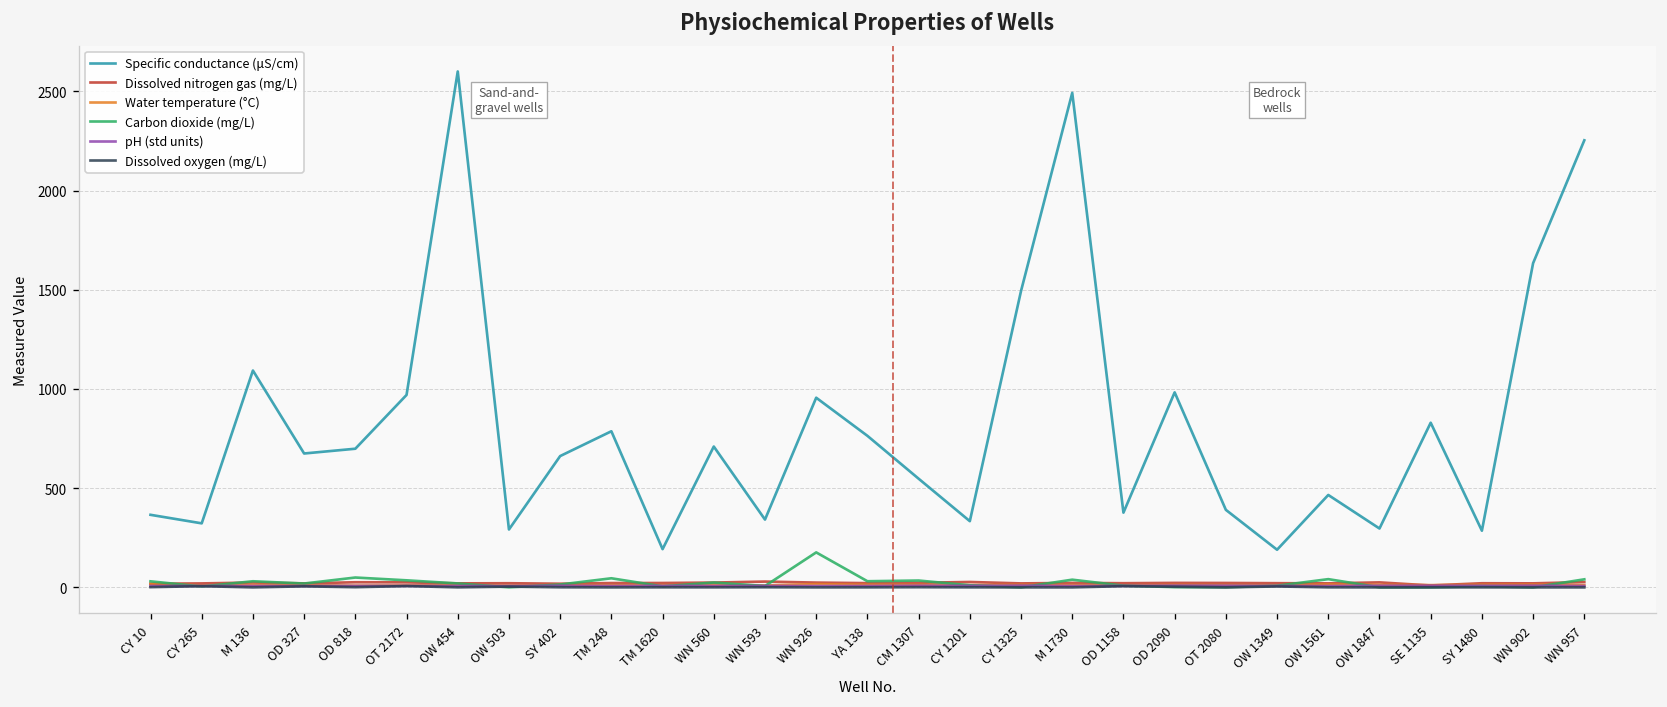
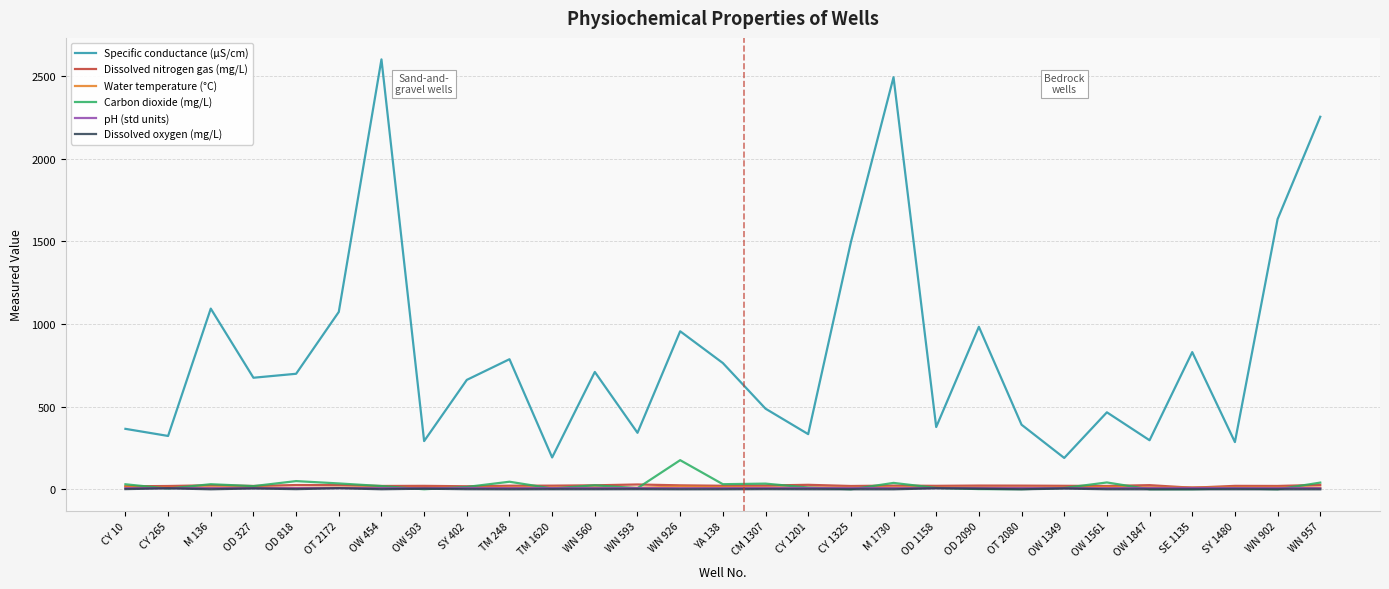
  {
    "Specific conductance (μS/cm)": {
      "CY 10": 370,
      "CY 265": 320,
      "M 136": 1090,
      "OD 327": 680,
      "OD 818": 700,
-     "OT 2172": 970,
+     "OT 2172": 1070,
      "OW 454": 2600,
      "OW 503": 290,
      "SY 402": 660,
      "TM 248": 790,
      "TM 1620": 190,
      "WN 560": 710,
      "WN 593": 340,
      "WN 926": 960,
      "YA 138": 760,
-     "CM 1307": 550,
+     "CM 1307": 490,
      "CY 1201": 330,
      "CY 1325": 1490,
      "M 1730": 2490,
      "OD 1158": 380,
      "OD 2090": 980,
      "OT 2080": 390,
      "OW 1349": 190,
      "OW 1561": 470,
      "OW 1847": 300,
      "SE 1135": 830,
      "SY 1480": 290,
      "WN 902": 1630,
      "WN 957": 2250
    },
    "Dissolved nitrogen gas (mg/L)": {
      "OD 818": 30,
      "WN 593": 30,
      "CY 1201": 30
    },
    "Carbon dioxide (mg/L)": {
      "OD 818": 50,
      "TM 248": 50,
      "WN 926": 180,
      "M 1730": 40,
      "OW 1561": 40
    }
  }
